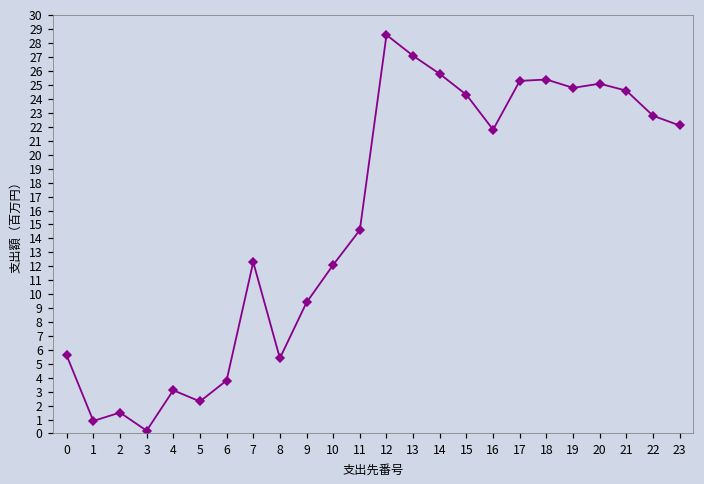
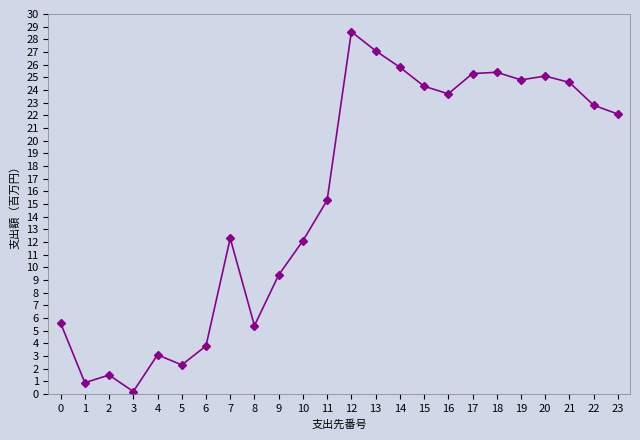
  {
    "0": 5.6,
    "1": 0.9,
    "2": 1.5,
    "3": 0.2,
    "4": 3.1,
    "5": 2.3,
    "6": 3.8,
    "7": 12.3,
    "8": 5.4,
    "9": 9.4,
    "10": 12.1,
-   "11": 14.6,
+   "11": 15.3,
    "12": 28.6,
    "13": 27.1,
    "14": 25.8,
    "15": 24.3,
-   "16": 21.8,
+   "16": 23.7,
    "17": 25.3,
    "18": 25.4,
    "19": 24.8,
    "20": 25.1,
    "21": 24.6,
    "22": 22.8,
    "23": 22.1
  }
